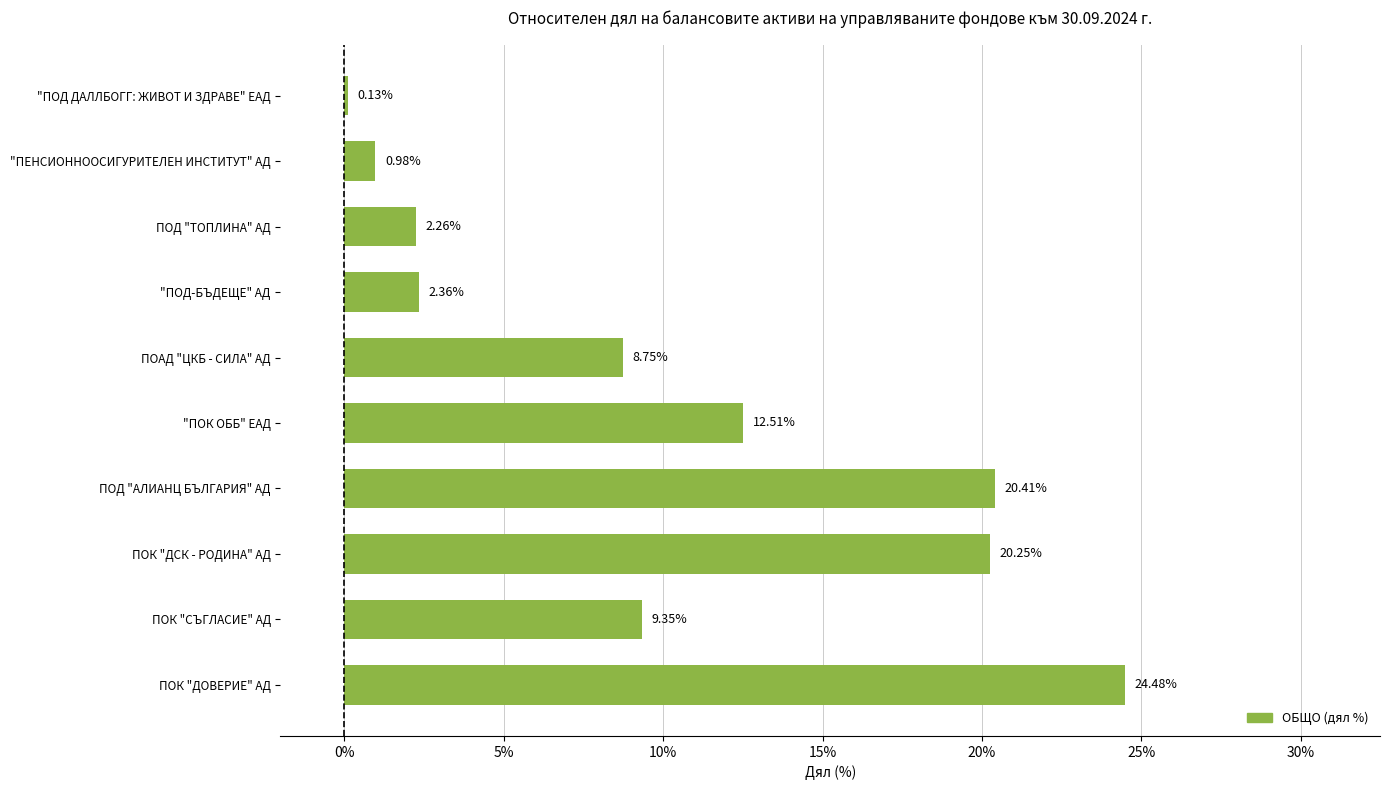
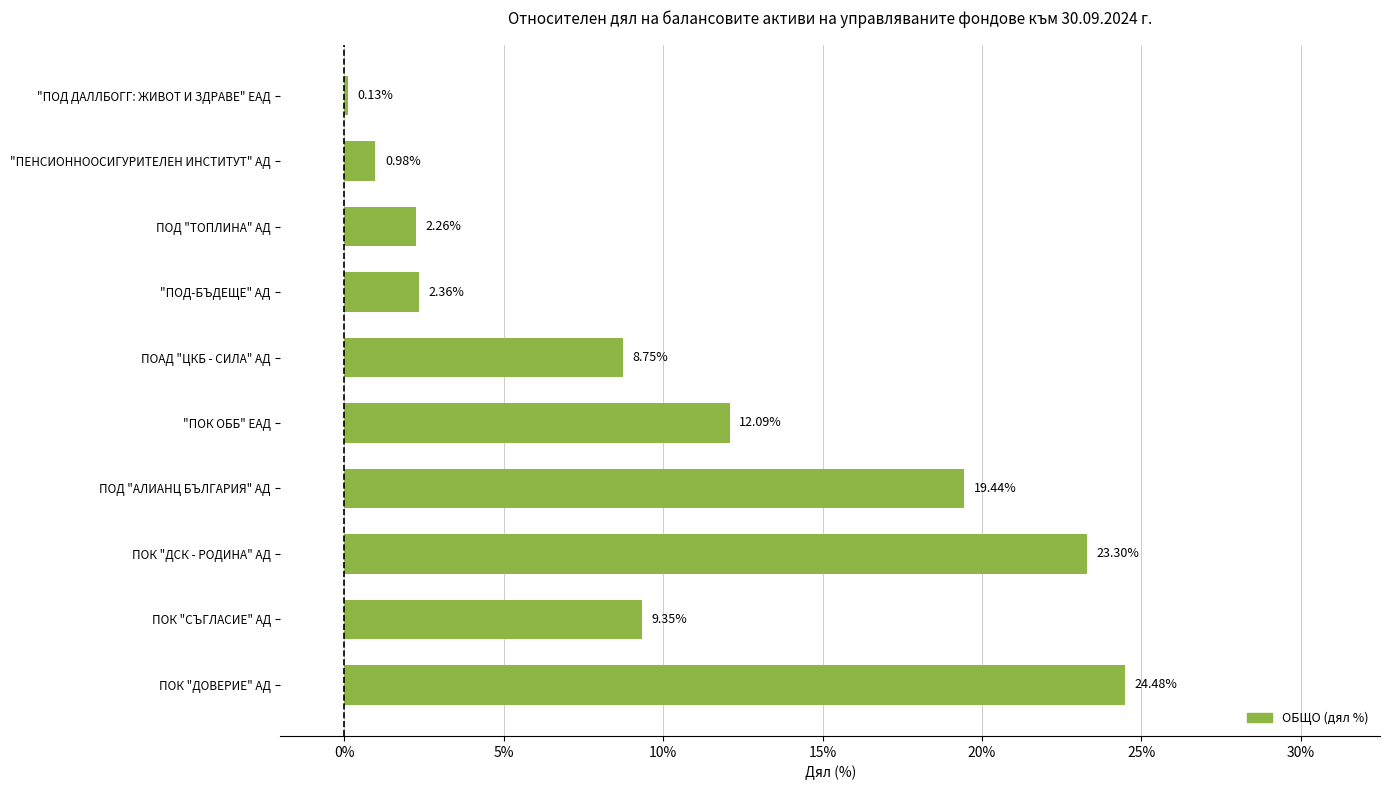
  {
    "\"ПОД ДАЛЛБОГГ: ЖИВОТ И ЗДРАВЕ\" ЕАД": "0.13%",
    "\"ПЕНСИОННООСИГУРИТЕЛЕН ИНСТИТУТ\" АД": "0.98%",
    "ПОД \"ТОПЛИНА\" АД": "2.26%",
    "\"ПОД-БЪДЕЩЕ\" АД": "2.36%",
    "ПОАД \"ЦКБ - СИЛА\" АД": "8.75%",
-   "\"ПОК ОББ\" ЕАД": "12.51%",
-   "ПОД \"АЛИАНЦ БЪЛГАРИЯ\" АД": "20.41%",
-   "ПОК \"ДСК - РОДИНА\" АД": "20.25%",
+   "\"ПОК ОББ\" ЕАД": "12.09%",
+   "ПОД \"АЛИАНЦ БЪЛГАРИЯ\" АД": "19.44%",
+   "ПОК \"ДСК - РОДИНА\" АД": "23.30%",
    "ПОК \"СЪГЛАСИЕ\" АД": "9.35%",
    "ПОК \"ДОВЕРИЕ\" АД": "24.48%"
  }
